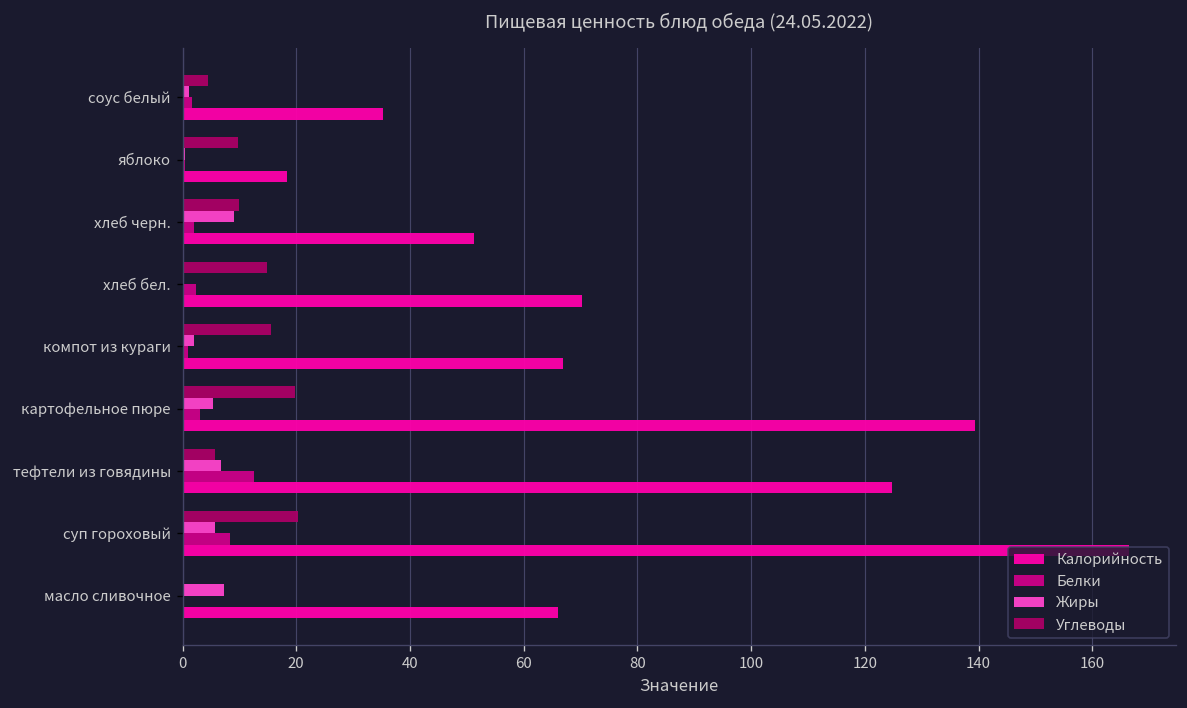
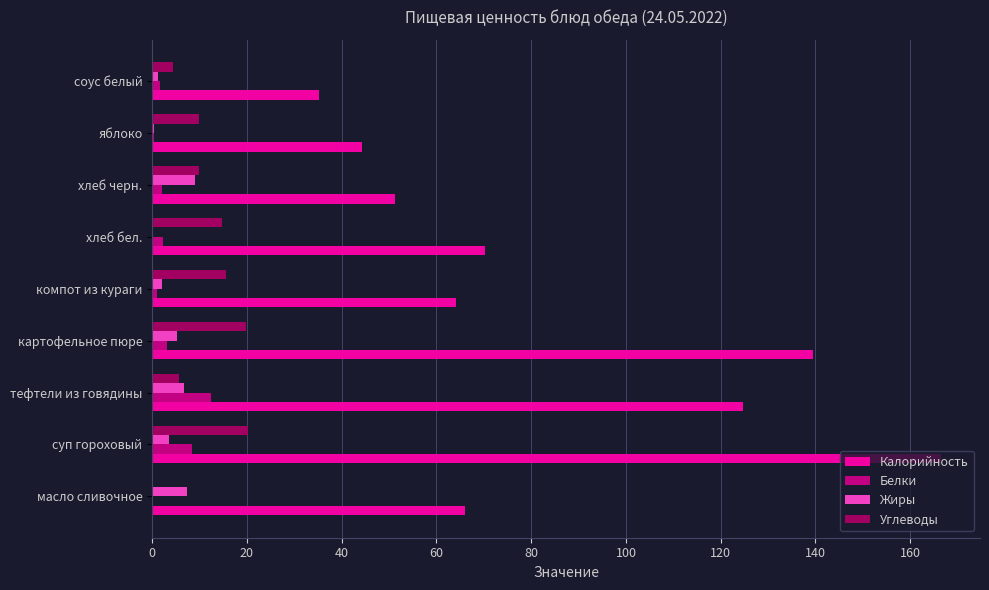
  {
    "Калорийность": {
      "соус белый": 35,
-     "яблоко": 18,
+     "яблоко": 44,
      "хлеб черн.": 51,
      "хлеб бел.": 70,
-     "компот из кураги": 67,
+     "компот из кураги": 64,
      "картофельное пюре": 139,
      "тефтели из говядины": 125,
      "масло сливочное": 66
    },
    "Жиры": {
      "соус белый": 1,
      "хлеб черн.": 9,
      "компот из кураги": 2,
      "картофельное пюре": 5,
      "тефтели из говядины": 7,
-     "суп гороховый": 6,
+     "суп гороховый": 4,
      "масло сливочное": 7
    }
  }
